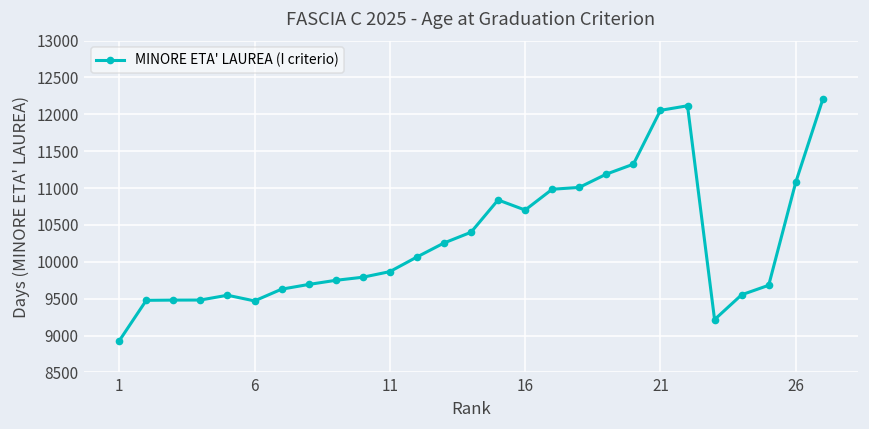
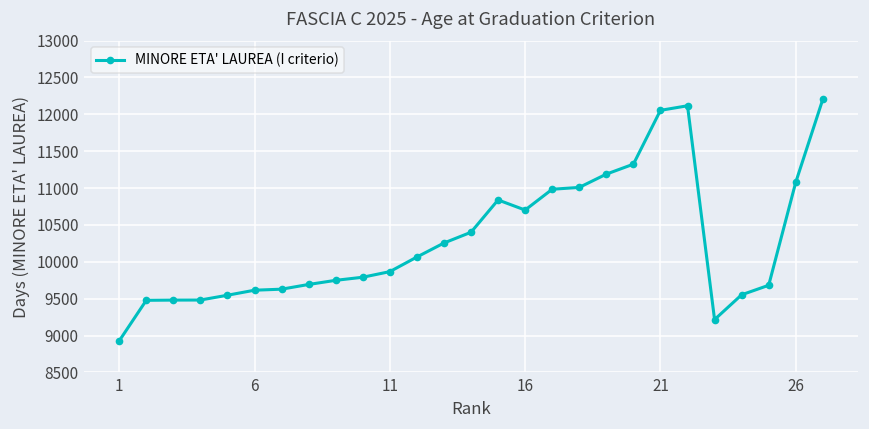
  {
    "1": 8900,
-   "6": 9500,
+   "6": 9600,
    "11": 9900,
    "16": 10700,
    "21": 12100,
    "26": 11100
  }
